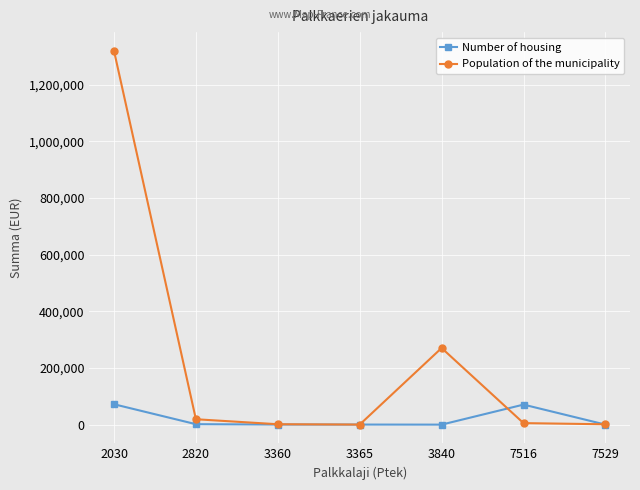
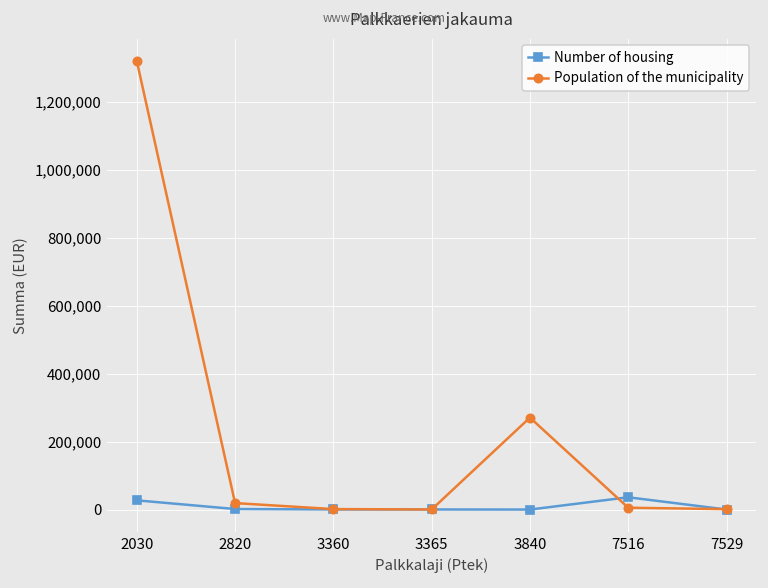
  {
    "Number of housing": {
-     "2030": "70,000",
+     "2030": "30,000",
      "2820": "0",
      "3840": "0",
-     "7516": "70,000"
+     "7516": "40,000"
    },
    "Population of the municipality": {
      "2030": "1,320,000",
      "2820": "20,000",
      "3840": "270,000",
      "7516": "10,000"
    }
  }
